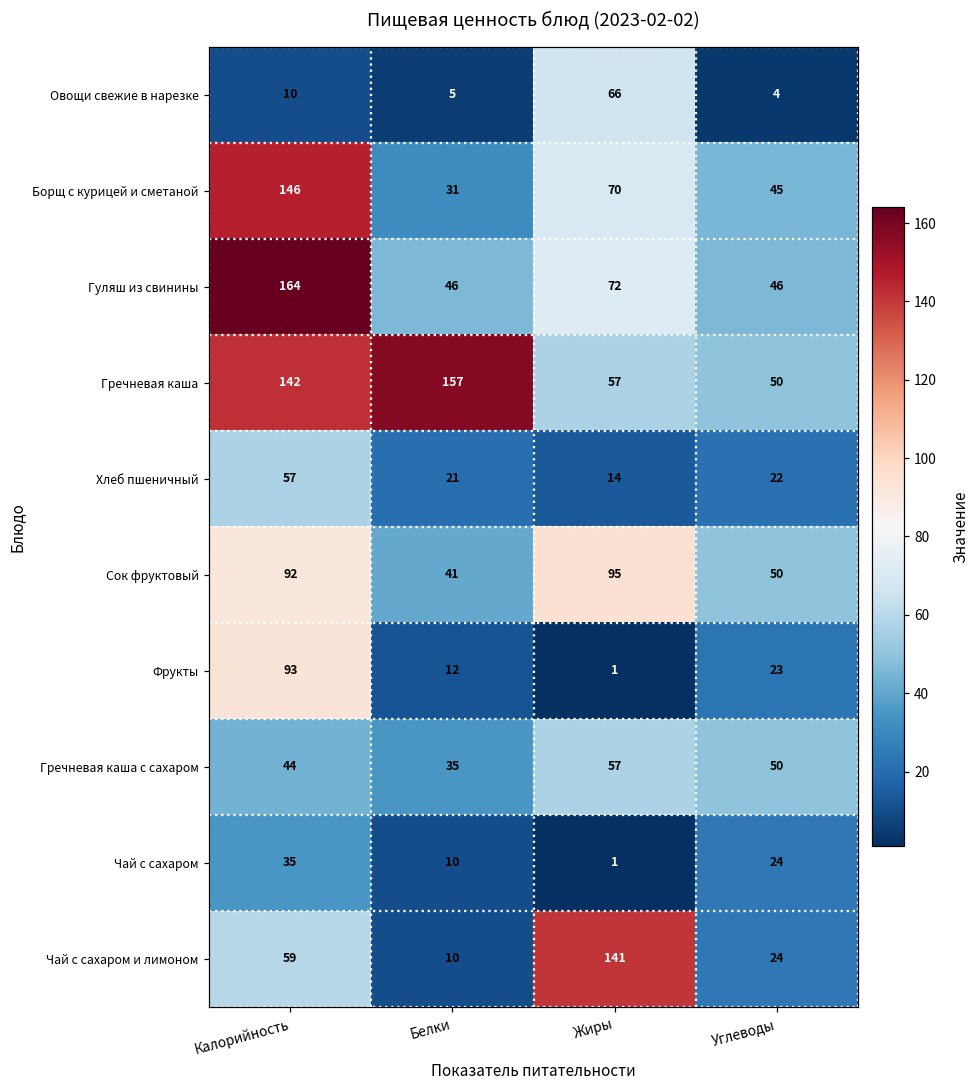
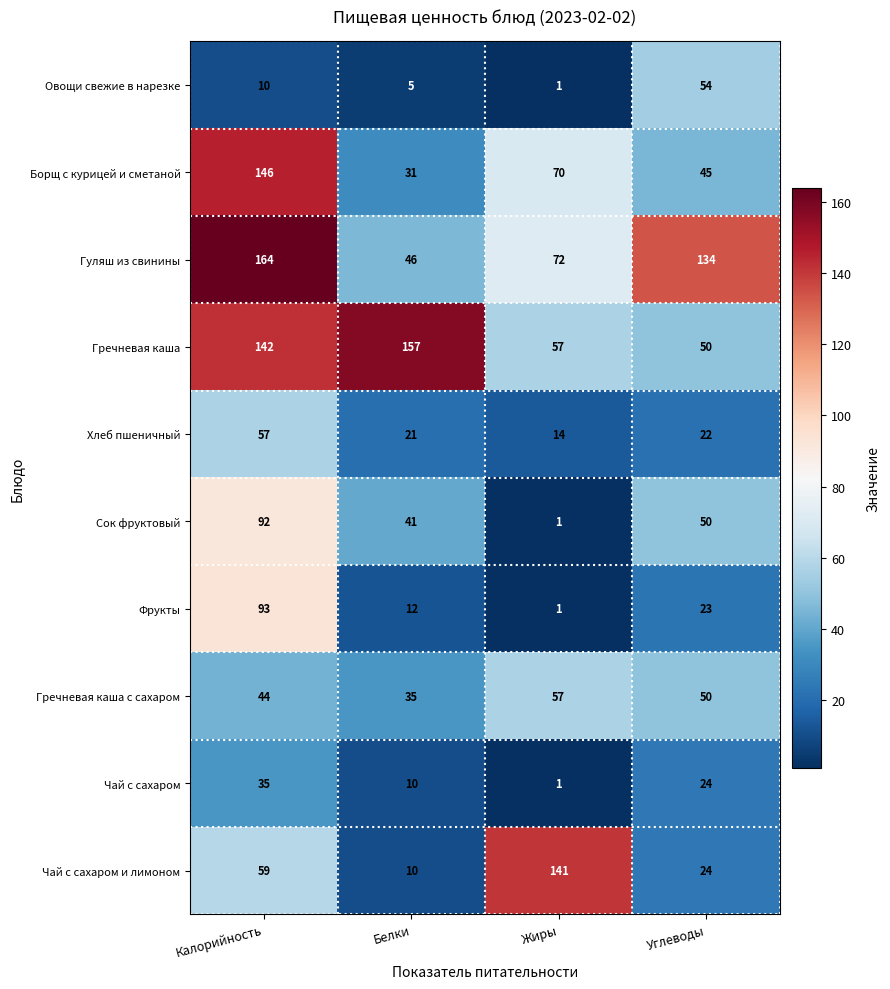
  {
    "Овощи свежие в нарезке": {
      "Калорийность": 10,
      "Белки": 5,
-     "Жиры": 66,
-     "Углеводы": 4
+     "Жиры": 1,
+     "Углеводы": 54
    },
    "Борщ с курицей и сметаной": {
      "Калорийность": 146,
      "Белки": 31,
      "Жиры": 70,
      "Углеводы": 45
    },
    "Гуляш из свинины": {
      "Калорийность": 164,
      "Белки": 46,
      "Жиры": 72,
-     "Углеводы": 46
+     "Углеводы": 134
    },
    "Гречневая каша": {
      "Калорийность": 142,
      "Белки": 157,
      "Жиры": 57,
      "Углеводы": 50
    },
    "Хлеб пшеничный": {
      "Калорийность": 57,
      "Белки": 21,
      "Жиры": 14,
      "Углеводы": 22
    },
    "Сок фруктовый": {
      "Калорийность": 92,
      "Белки": 41,
-     "Жиры": 95,
+     "Жиры": 1,
      "Углеводы": 50
    },
    "Фрукты": {
      "Калорийность": 93,
      "Белки": 12,
      "Жиры": 1,
      "Углеводы": 23
    },
    "Гречневая каша с сахаром": {
      "Калорийность": 44,
      "Белки": 35,
      "Жиры": 57,
      "Углеводы": 50
    },
    "Чай с сахаром": {
      "Калорийность": 35,
      "Белки": 10,
      "Жиры": 1,
      "Углеводы": 24
    },
    "Чай с сахаром и лимоном": {
      "Калорийность": 59,
      "Белки": 10,
      "Жиры": 141,
      "Углеводы": 24
    }
  }
